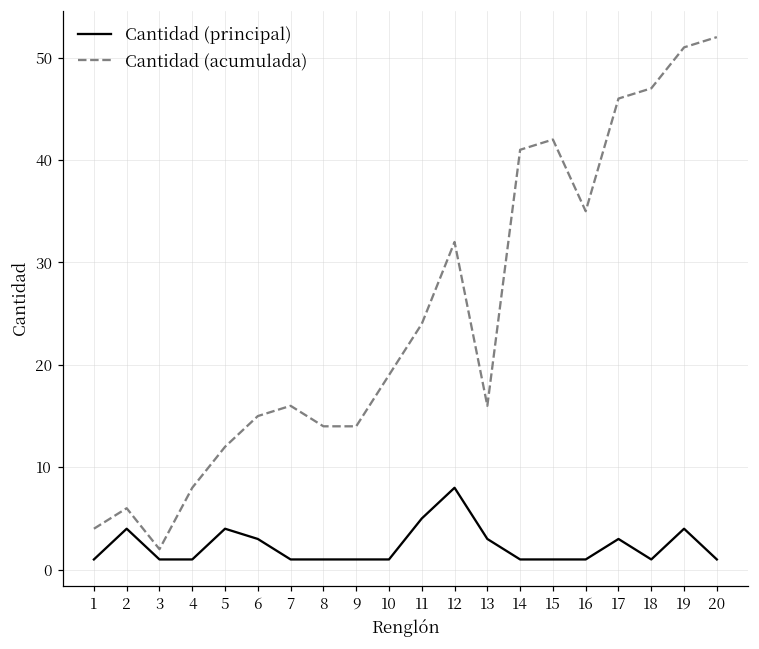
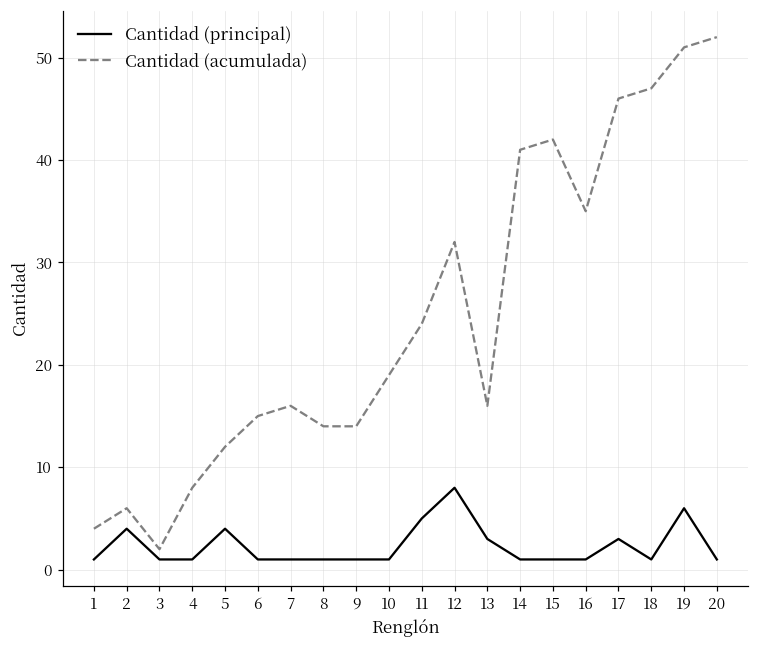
  {
    "Cantidad (principal)": {
      "1": 1,
      "2": 4,
      "3": 1,
      "4": 1,
      "5": 4,
-     "6": 3,
+     "6": 1,
      "7": 1,
      "8": 1,
      "9": 1,
      "10": 1,
      "11": 5,
      "12": 8,
      "13": 3,
      "14": 1,
      "15": 1,
      "16": 1,
      "17": 3,
      "18": 1,
-     "19": 4,
+     "19": 6,
      "20": 1
    },
    "Cantidad (acumulada)": {
      "1": 4,
      "2": 6,
      "3": 2,
      "4": 8,
      "5": 12,
      "6": 15,
      "7": 16,
      "8": 14,
      "9": 14,
      "10": 19,
      "11": 24,
      "12": 32,
      "13": 16,
      "14": 41,
      "15": 42,
      "16": 35,
      "17": 46,
      "18": 47,
      "19": 51,
      "20": 52
    }
  }
